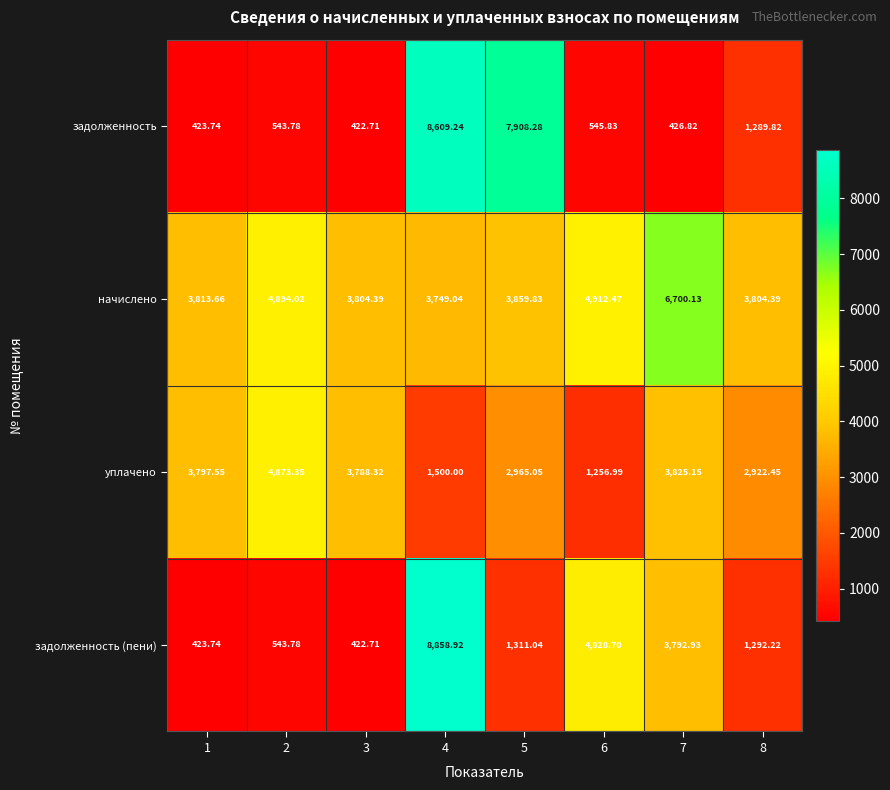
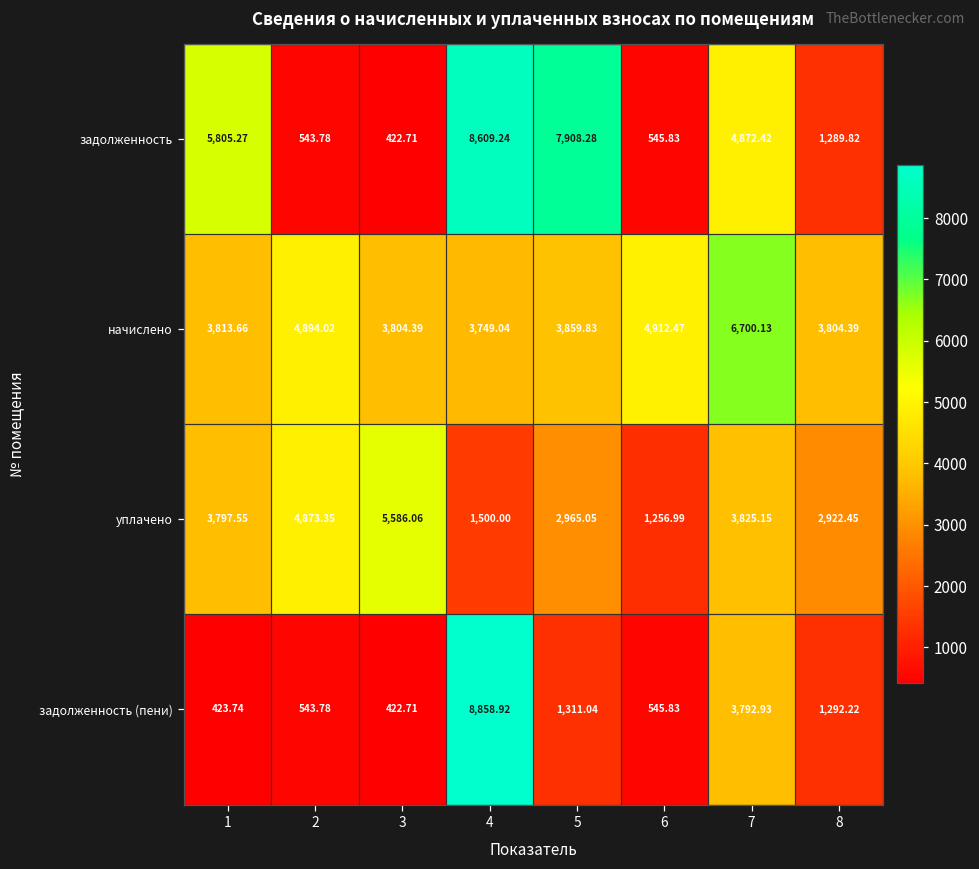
  {
    "задолженность": {
-     "1": "423.74",
+     "1": "5,805.27",
      "2": "543.78",
      "3": "422.71",
      "4": "8,609.24",
      "5": "7,908.28",
      "6": "545.83",
-     "7": "426.82",
+     "7": "4,872.42",
      "8": "1,289.82"
    },
    "начислено": {
      "1": "3,813.66",
      "2": "4,894.02",
      "3": "3,804.39",
      "4": "3,749.04",
      "5": "3,859.83",
      "6": "4,912.47",
      "7": "6,700.13",
      "8": "3,804.39"
    },
    "уплачено": {
      "1": "3,797.55",
      "2": "4,873.35",
-     "3": "3,788.32",
+     "3": "5,586.06",
      "4": "1,500.00",
      "5": "2,965.05",
      "6": "1,256.99",
      "7": "3,825.15",
      "8": "2,922.45"
    },
    "задолженность (пени)": {
      "1": "423.74",
      "2": "543.78",
      "3": "422.71",
      "4": "8,858.92",
      "5": "1,311.04",
-     "6": "4,828.70",
+     "6": "545.83",
      "7": "3,792.93",
      "8": "1,292.22"
    }
  }
